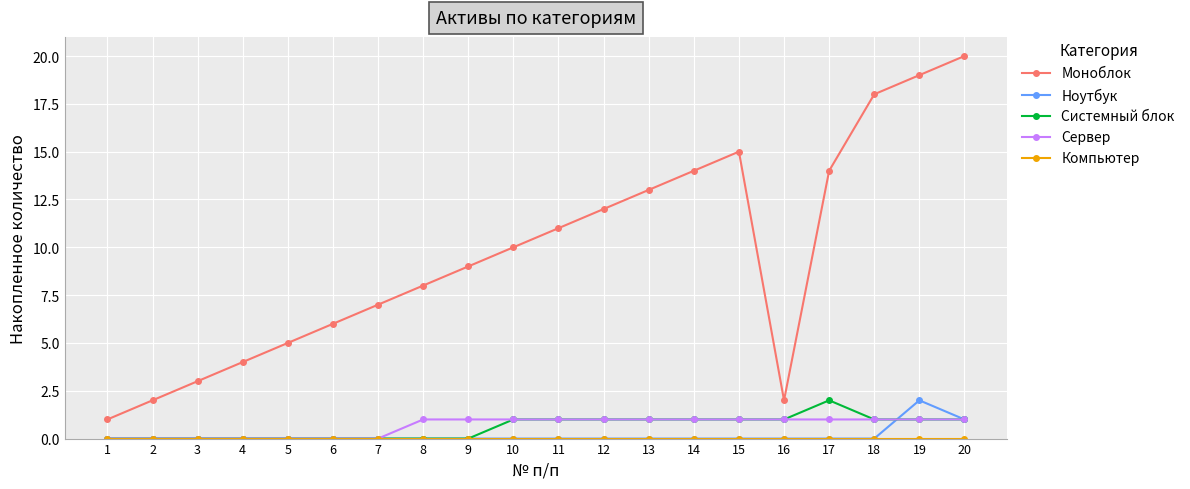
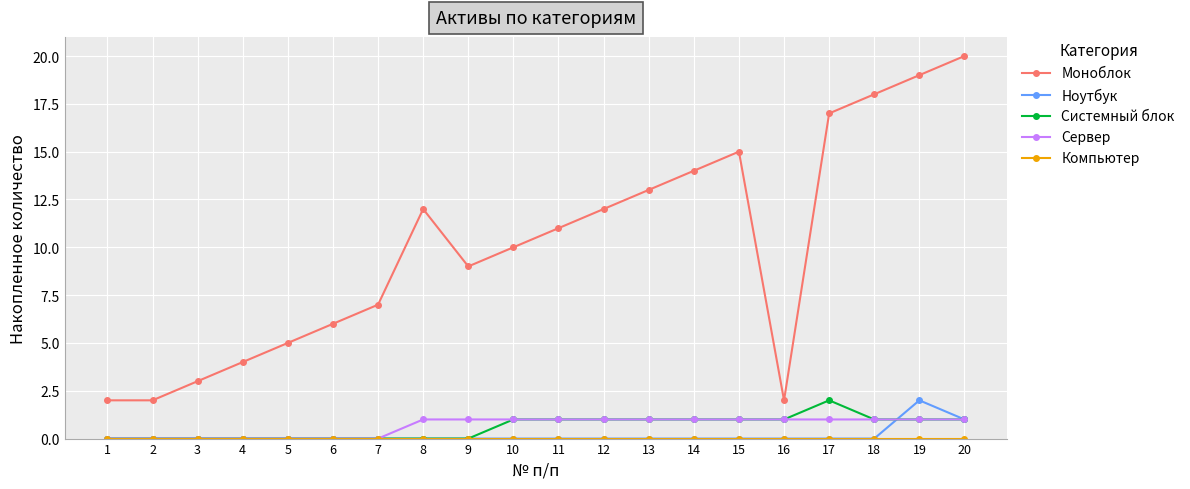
  {
    "Моноблок": {
-     "1": 1,
+     "1": 2,
      "2": 2,
      "3": 3,
      "4": 4,
      "5": 5,
      "6": 6,
      "7": 7,
-     "8": 8,
+     "8": 12,
      "9": 9,
      "10": 10,
      "11": 11,
      "12": 12,
      "13": 13,
      "14": 14,
      "15": 15,
      "16": 2,
-     "17": 14,
+     "17": 17,
      "18": 18,
      "19": 19,
      "20": 20
    },
    "Ноутбук": {
      "19": 2
    },
    "Системный блок": {
      "17": 2
    },
    "Сервер": {
      "8": 1,
      "9": 1,
      "17": 1
    },
    "Компьютер": {
      "19": 0,
      "20": 0
    }
  }
